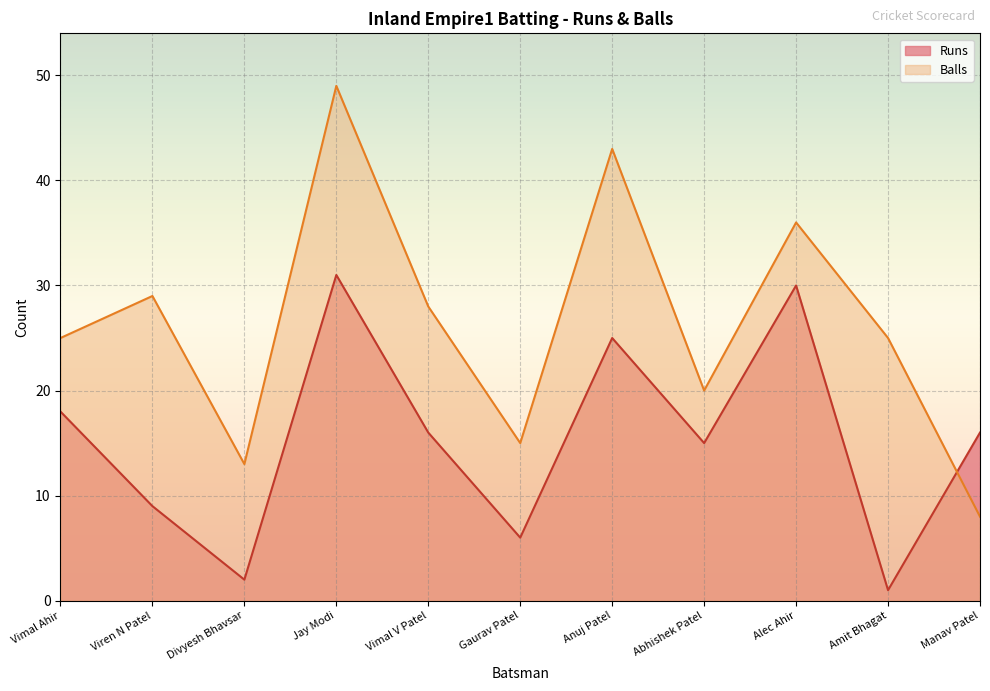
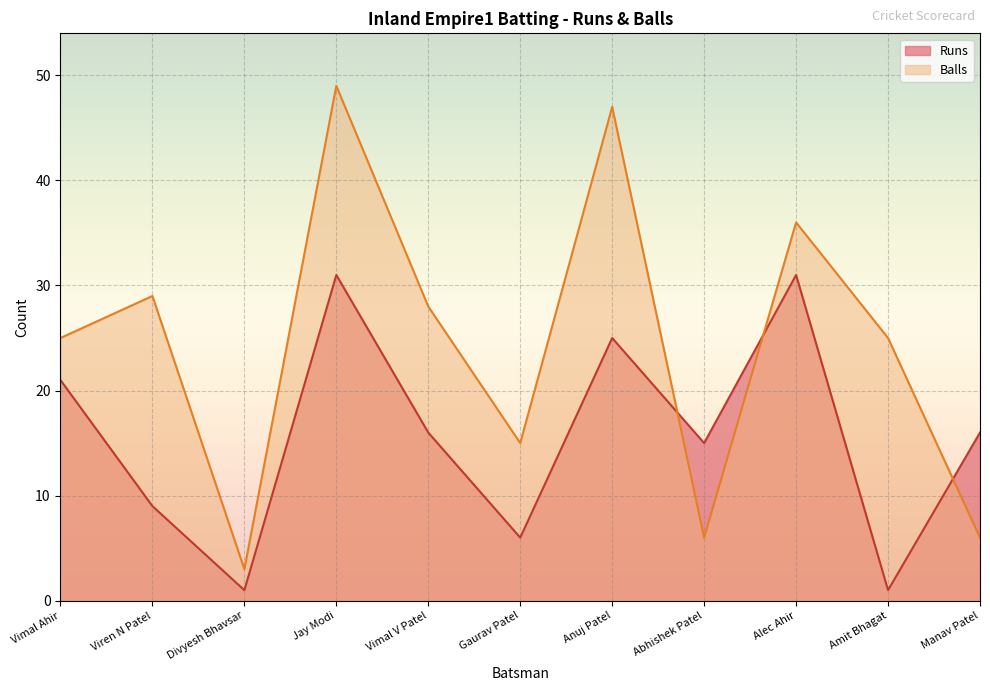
  {
    "Runs": {
-     "Vimal Ahir": 18,
+     "Vimal Ahir": 21,
      "Viren N Patel": 9,
-     "Divyesh Bhavsar": 2,
+     "Divyesh Bhavsar": 1,
      "Jay Modi": 31,
      "Vimal V Patel": 16,
      "Gaurav Patel": 6,
      "Anuj Patel": 25,
      "Abhishek Patel": 15,
-     "Alec Ahir": 30,
+     "Alec Ahir": 31,
      "Amit Bhagat": 1,
      "Manav Patel": 16
    },
    "Balls": {
      "Vimal Ahir": 25,
      "Viren N Patel": 29,
-     "Divyesh Bhavsar": 13,
+     "Divyesh Bhavsar": 3,
      "Jay Modi": 49,
      "Vimal V Patel": 28,
      "Gaurav Patel": 15,
-     "Anuj Patel": 43,
-     "Abhishek Patel": 20,
+     "Anuj Patel": 47,
+     "Abhishek Patel": 6,
      "Alec Ahir": 36,
      "Amit Bhagat": 25,
-     "Manav Patel": 8
+     "Manav Patel": 6
    }
  }
